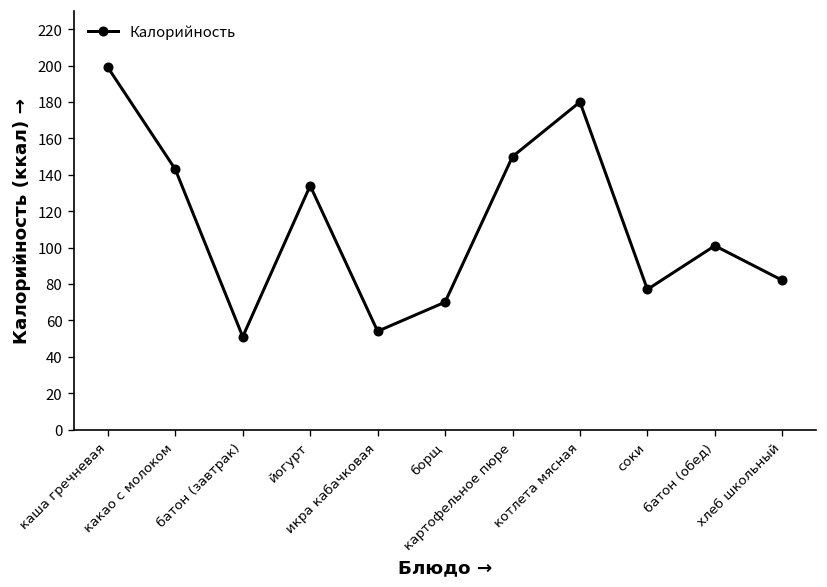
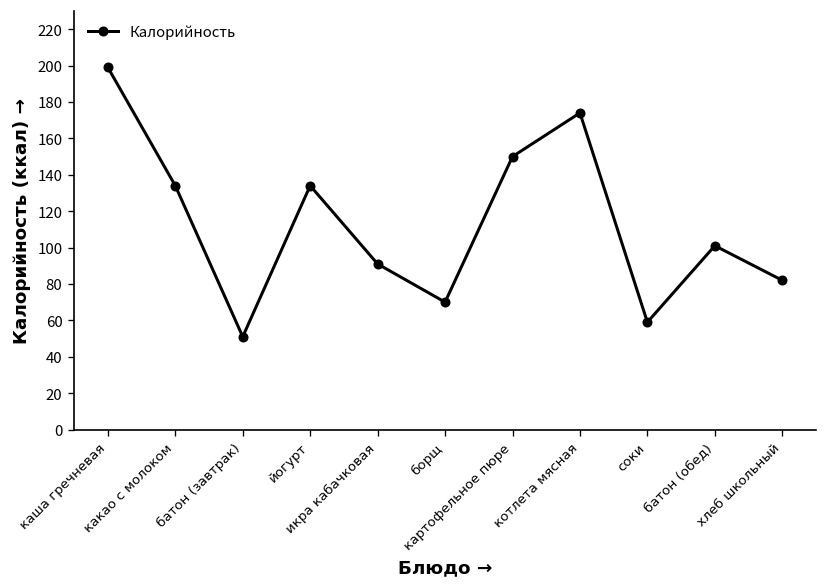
  {
    "каша гречневая": 199,
-   "какао с молоком": 143,
+   "какао с молоком": 134,
    "батон (завтрак)": 51,
    "йогурт": 134,
-   "икра кабачковая": 54,
+   "икра кабачковая": 91,
    "борщ": 70,
    "картофельное пюре": 150,
-   "котлета мясная": 180,
-   "соки": 77,
+   "котлета мясная": 174,
+   "соки": 59,
    "батон (обед)": 101,
    "хлеб школьный": 82
  }
